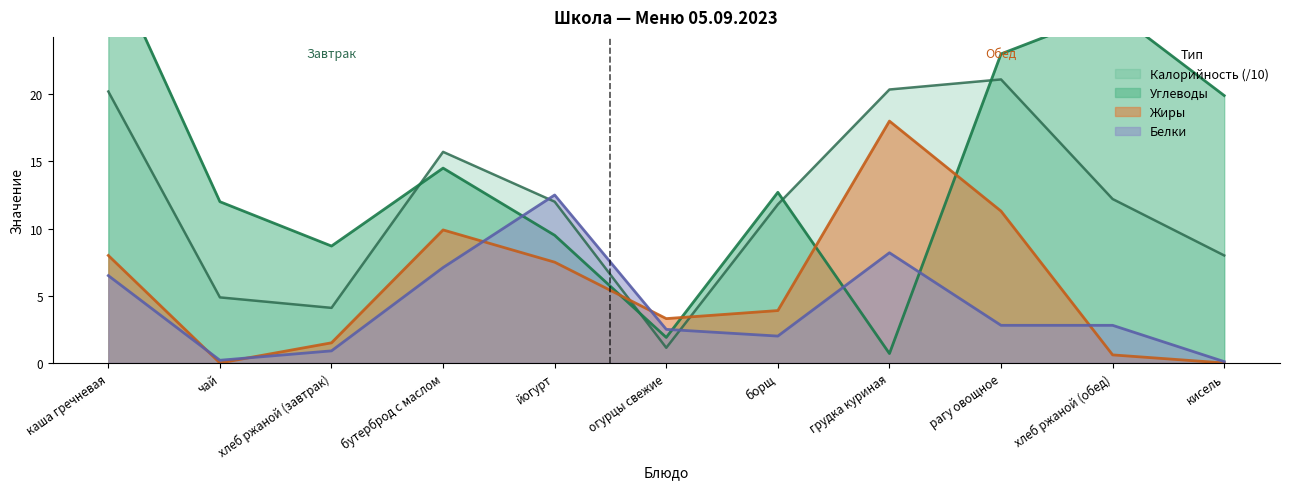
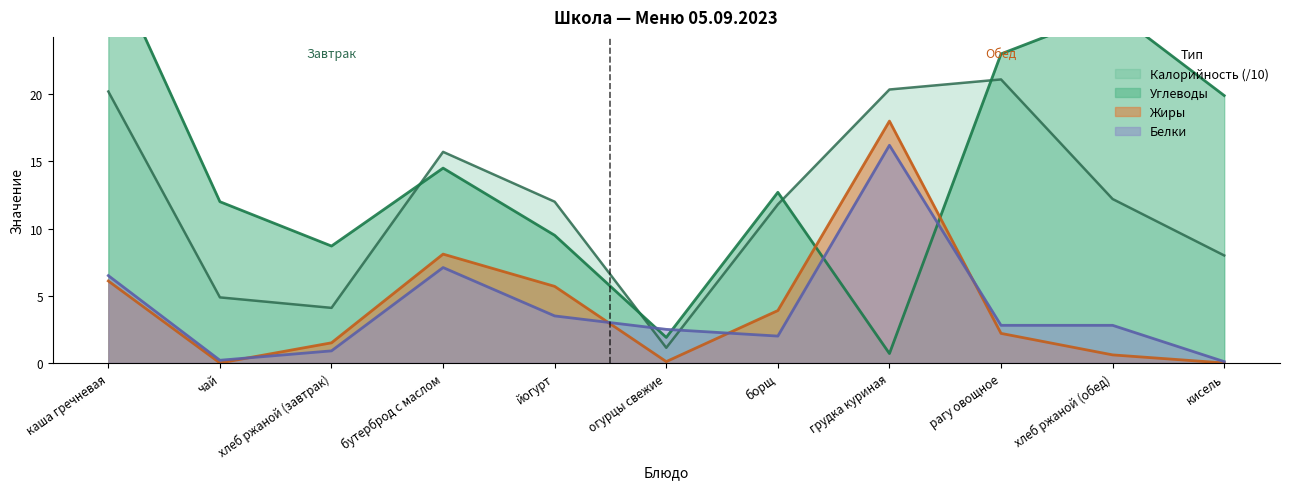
  {
    "Жиры": {
-     "каша гречневая": 8.0,
+     "каша гречневая": 6.1,
      "чай": 0.0,
      "хлеб ржаной (завтрак)": 1.5,
-     "бутерброд с маслом": 9.9,
-     "йогурт": 7.5,
-     "огурцы свежие": 3.3,
+     "бутерброд с маслом": 8.1,
+     "йогурт": 5.7,
+     "огурцы свежие": 0.1,
      "борщ": 3.9,
      "грудка куриная": 18.0,
-     "рагу овощное": 11.3,
+     "рагу овощное": 2.2,
      "хлеб ржаной (обед)": 0.6
    },
    "Белки": {
      "каша гречневая": 6.5,
      "чай": 0.2,
      "хлеб ржаной (завтрак)": 0.9,
      "бутерброд с маслом": 7.1,
-     "йогурт": 12.5,
+     "йогурт": 3.5,
      "огурцы свежие": 2.5,
      "борщ": 2.0,
-     "грудка куриная": 8.2,
+     "грудка куриная": 16.2,
      "рагу овощное": 2.8,
      "хлеб ржаной (обед)": 2.8
    }
  }
